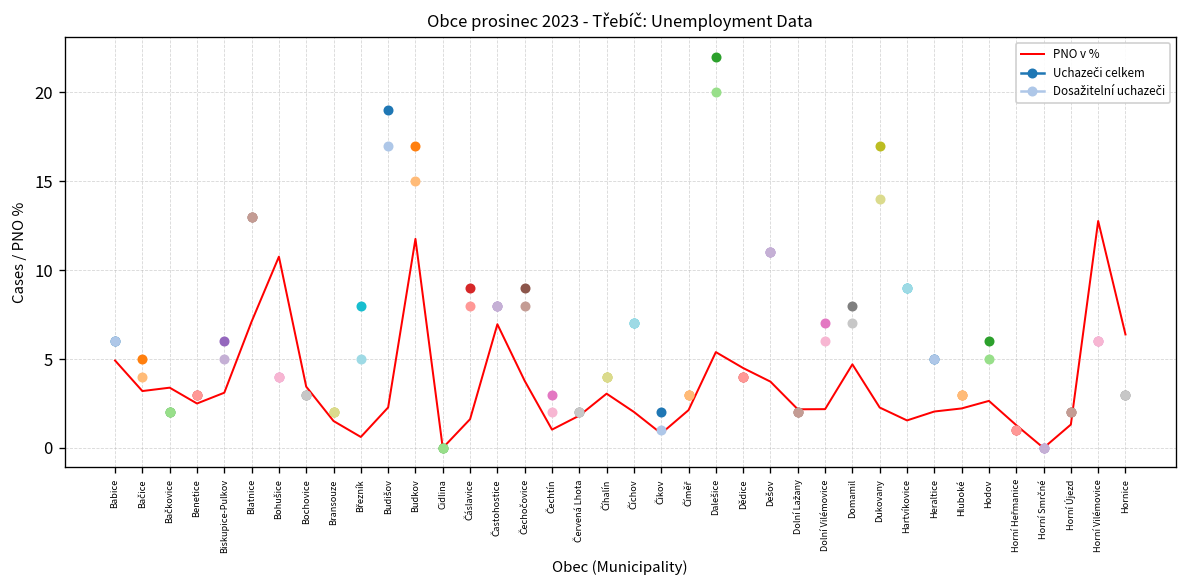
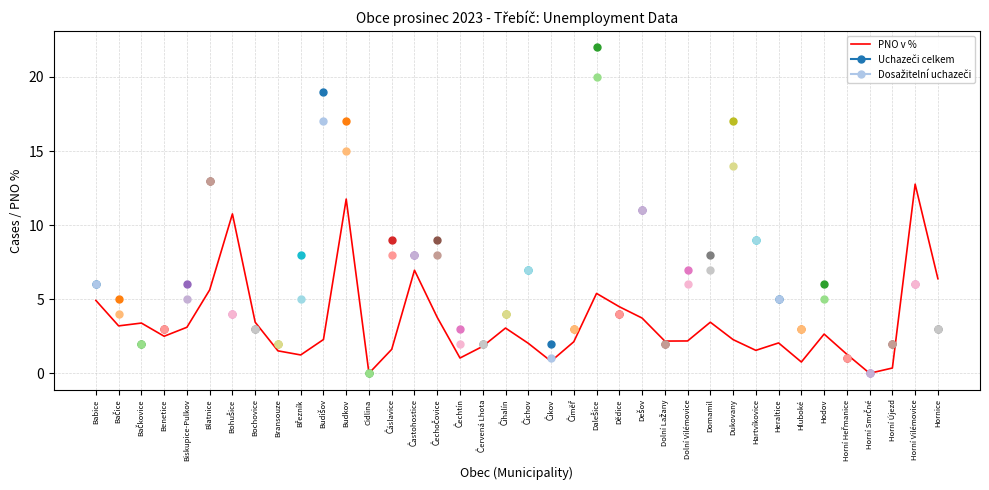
  {
    "PNO v %": {
      "Babice": 4.9,
      "Bačice": 3.2,
      "Bačkovice": 3.4,
      "Benetice": 2.5,
      "Biskupice-Pulkov": 3.1,
-     "Blatnice": 7.1,
+     "Blatnice": 5.6,
      "Bohušice": 10.8,
      "Bochovice": 3.4,
      "Bransouze": 1.5,
-     "Březník": 0.6,
+     "Březník": 1.2,
      "Budišov": 2.3,
      "Budkov": 11.8,
      "Čáslavice": 1.6,
      "Častohostice": 7.0,
      "Čechočovice": 3.8,
      "Čechtín": 1.0,
      "Červená Lhota": 1.8,
      "Číhalín": 3.1,
      "Číchov": 2.0,
      "Čikov": 0.8,
      "Číměř": 2.1,
      "Dalešice": 5.4,
      "Dědice": 4.5,
      "Dešov": 3.7,
      "Dolní Lažany": 2.2,
      "Dolní Vilémovice": 2.2,
-     "Domamil": 4.7,
+     "Domamil": 3.4,
      "Dukovany": 2.3,
      "Hartvíkovice": 1.5,
      "Heraltice": 2.0,
-     "Hluboké": 2.2,
+     "Hluboké": 0.8,
      "Hodov": 2.6,
      "Horní Heřmanice": 1.3,
-     "Horní Újezd": 1.3,
+     "Horní Újezd": 0.4,
      "Horní Vilémovice": 12.8,
      "Hornice": 6.4
    }
  }
